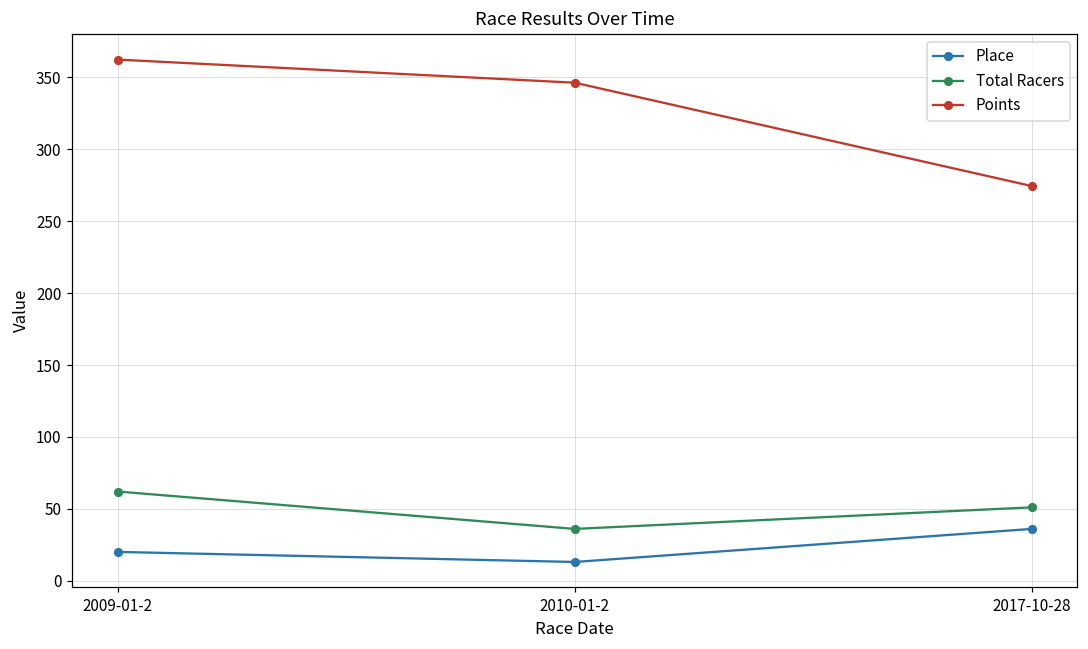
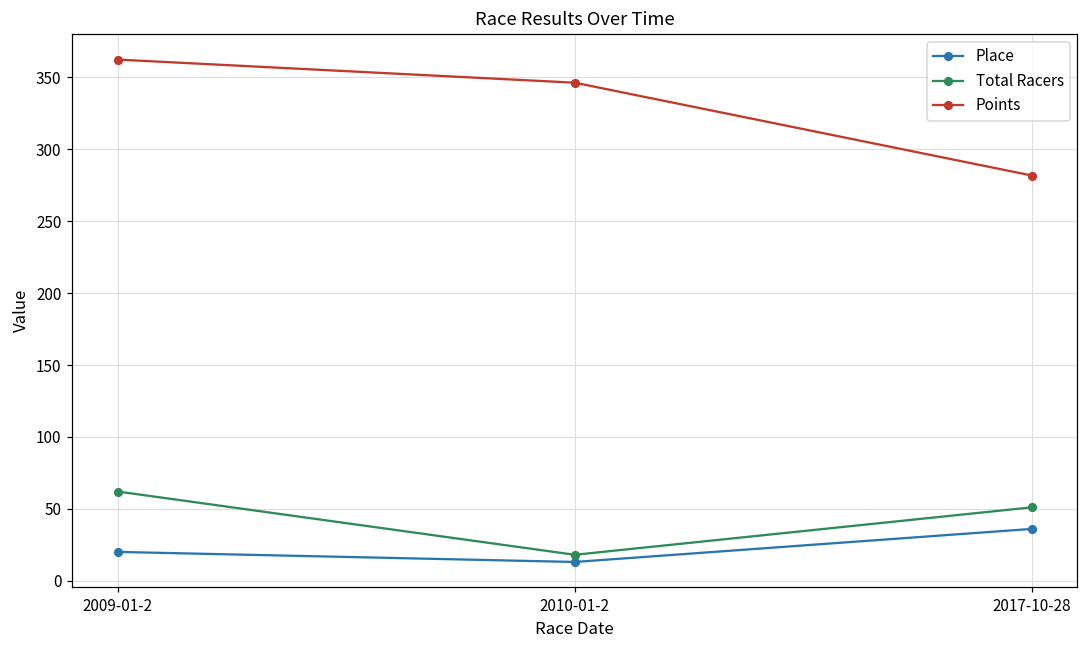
  {
    "Place": {
      "2009-01-2": 20,
      "2010-01-2": 13,
      "2017-10-28": 36
    },
    "Total Racers": {
      "2009-01-2": 62,
-     "2010-01-2": 36,
+     "2010-01-2": 18,
      "2017-10-28": 51
    },
    "Points": {
      "2009-01-2": 362,
      "2010-01-2": 346,
-     "2017-10-28": 274
+     "2017-10-28": 282
    }
  }
